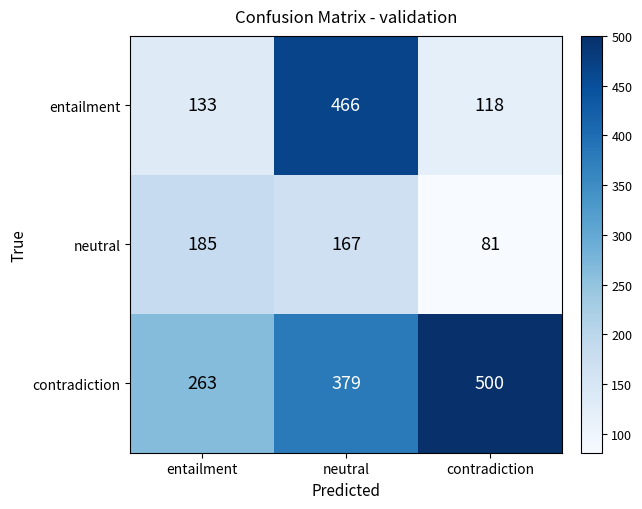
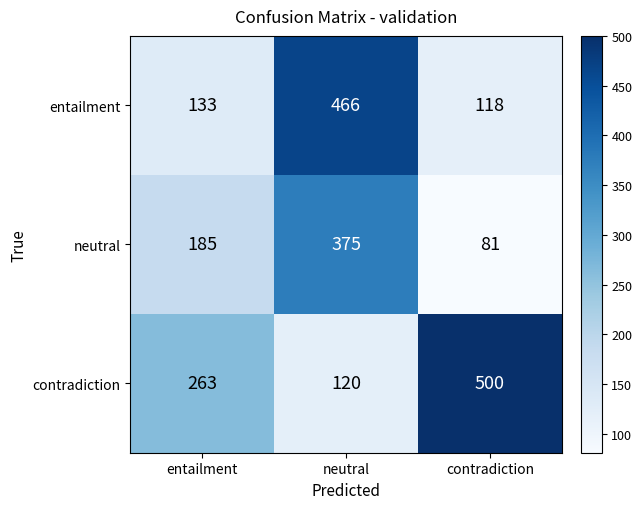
  {
    "entailment": {
      "entailment": 133,
      "neutral": 466,
      "contradiction": 118
    },
    "neutral": {
      "entailment": 185,
-     "neutral": 167,
+     "neutral": 375,
      "contradiction": 81
    },
    "contradiction": {
      "entailment": 263,
-     "neutral": 379,
+     "neutral": 120,
      "contradiction": 500
    }
  }
